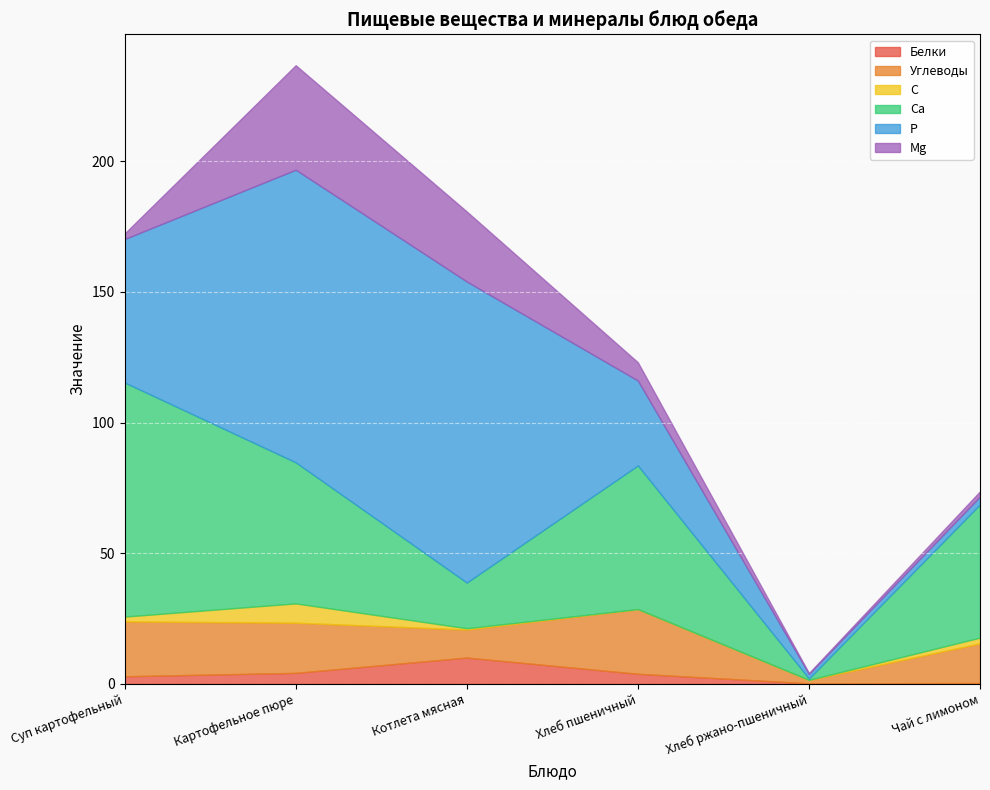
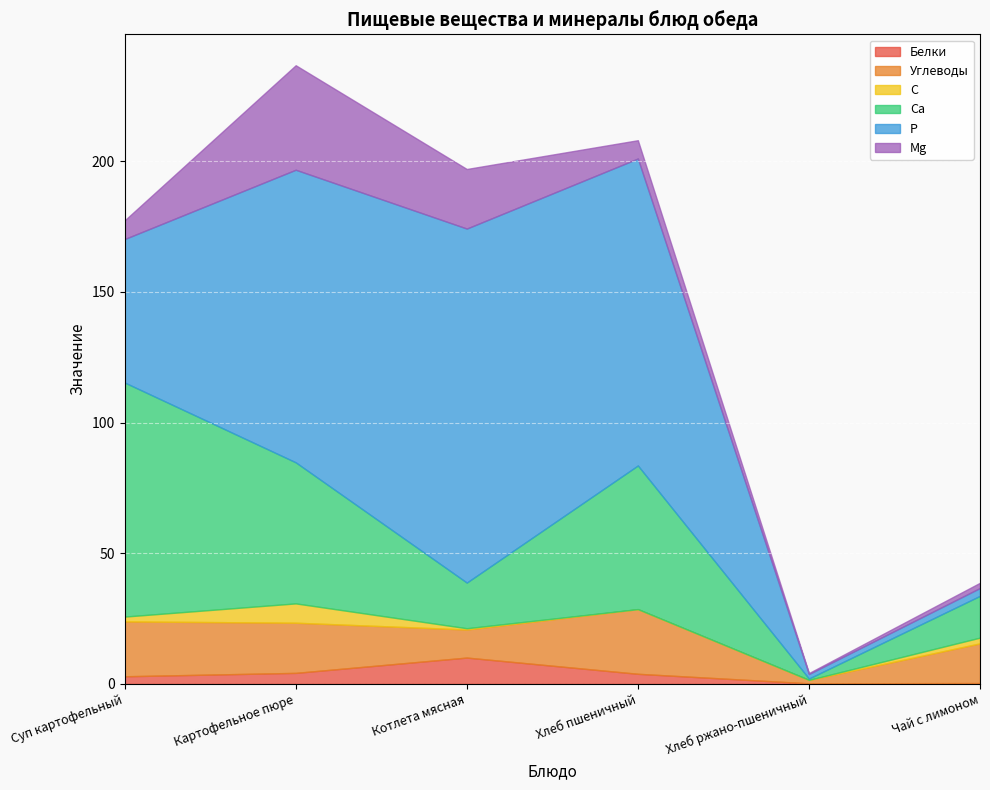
  {
    "С": {
      "Суп картофельный": 2,
      "Картофельное пюре": 7,
      "Чай с лимоном": 2
    },
    "Са": {
      "Суп картофельный": 90,
      "Картофельное пюре": 54,
      "Котлета мясная": 17,
      "Хлеб пшеничный": 55,
-     "Чай с лимоном": 51
+     "Чай с лимоном": 16
    },
    "Р": {
      "Суп картофельный": 55,
      "Картофельное пюре": 112,
-     "Котлета мясная": 115,
-     "Хлеб пшеничный": 33,
+     "Котлета мясная": 136,
+     "Хлеб пшеничный": 118,
      "Чай с лимоном": 3
    },
    "Мg": {
-     "Суп картофельный": 2,
+     "Суп картофельный": 7,
      "Картофельное пюре": 40,
-     "Котлета мясная": 27,
+     "Котлета мясная": 23,
      "Хлеб пшеничный": 7,
      "Чай с лимоном": 2
    }
  }
